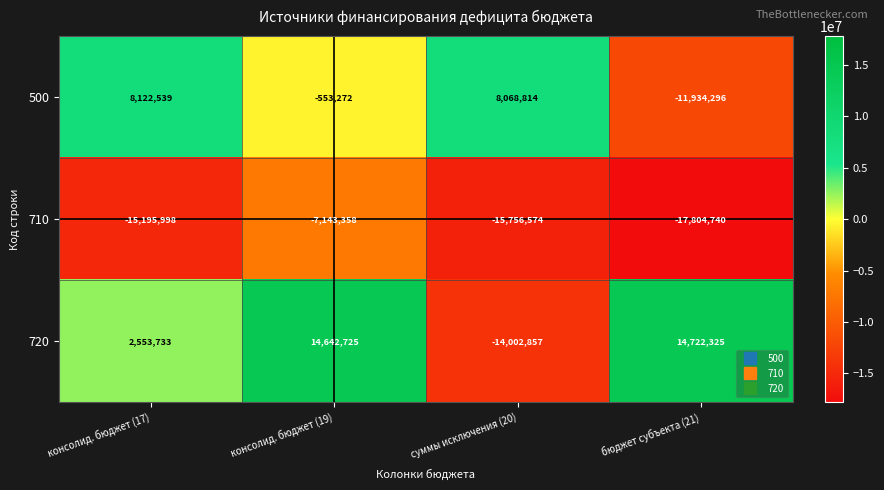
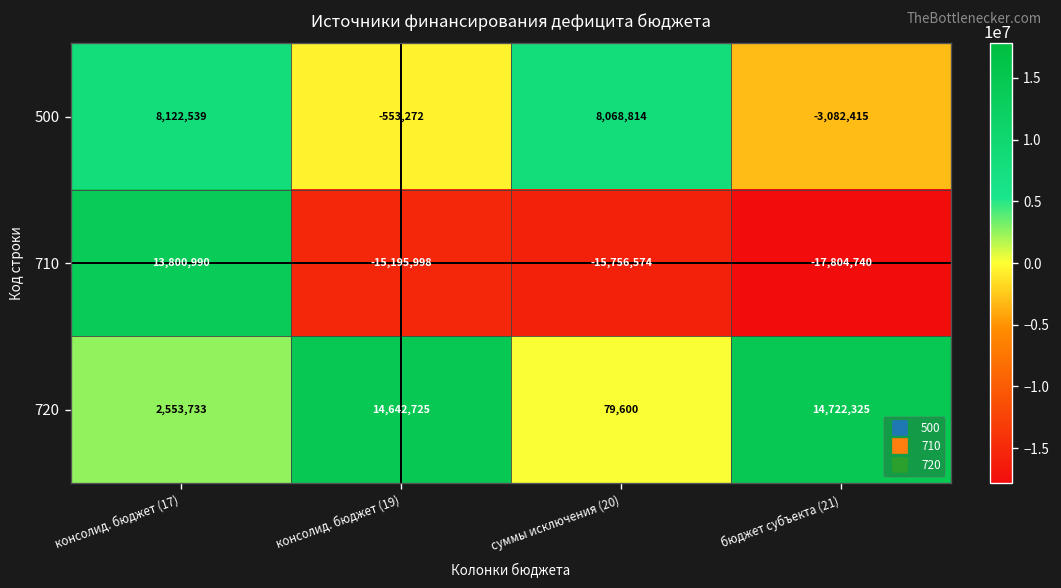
  {
    "500": {
      "консолид. бюджет (17)": "8,122,539",
      "консолид. бюджет (19)": "-553,272",
      "суммы исключения (20)": "8,068,814",
-     "бюджет субъекта (21)": "-11,934,296"
+     "бюджет субъекта (21)": "-3,082,415"
    },
    "710": {
-     "консолид. бюджет (17)": "-15,195,998",
-     "консолид. бюджет (19)": "-7,143,358",
+     "консолид. бюджет (17)": "13,800,990",
+     "консолид. бюджет (19)": "-15,195,998",
      "суммы исключения (20)": "-15,756,574",
      "бюджет субъекта (21)": "-17,804,740"
    },
    "720": {
      "консолид. бюджет (17)": "2,553,733",
      "консолид. бюджет (19)": "14,642,725",
-     "суммы исключения (20)": "-14,002,857",
+     "суммы исключения (20)": "79,600",
      "бюджет субъекта (21)": "14,722,325"
    }
  }
